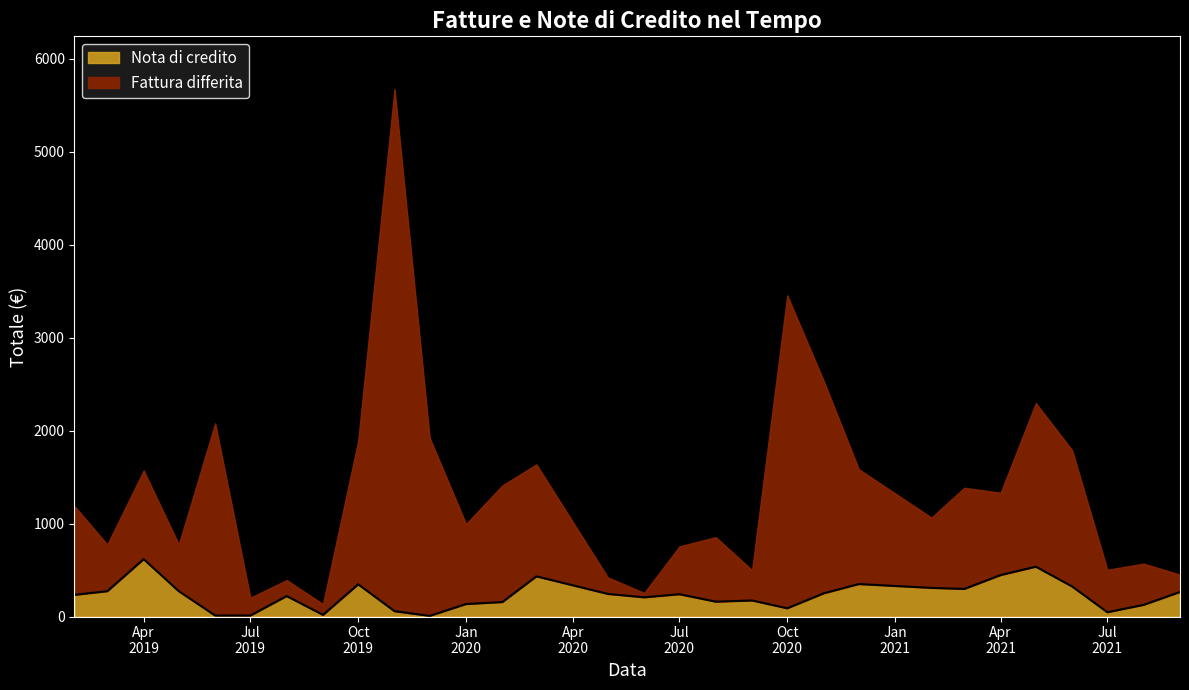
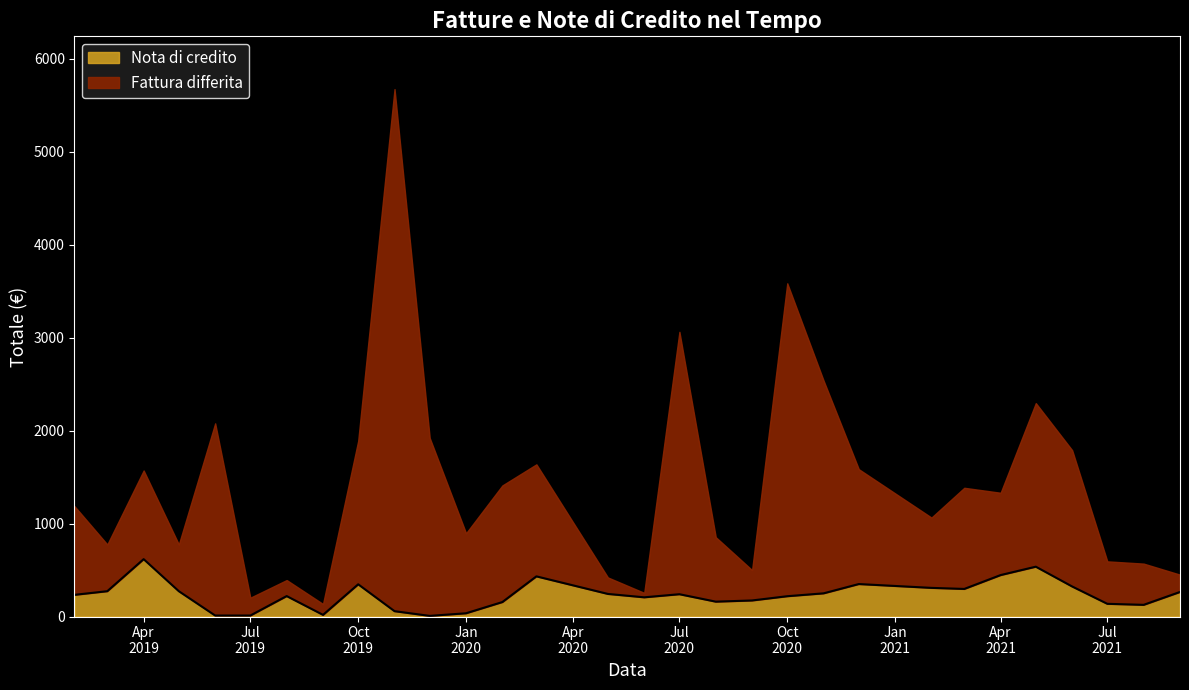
  {
    "Nota di credito": {
      "Apr 2019": 600,
      "Jul 2019": 0,
      "Oct 2019": 300,
-     "Jan 2020": 100,
+     "Jan 2020": 0,
      "Jul 2020": 200,
-     "Oct 2020": 100,
+     "Oct 2020": 200,
      "Apr 2021": 400,
-     "Jul 2021": 0
+     "Jul 2021": 100
    },
    "Fattura differita": {
      "Apr 2019": 1000,
      "Jul 2019": 200,
      "Oct 2019": 1500,
      "Jan 2020": 900,
-     "Jul 2020": 500,
+     "Jul 2020": 2800,
      "Oct 2020": 3400,
      "Apr 2021": 900,
      "Jul 2021": 500
    }
  }
